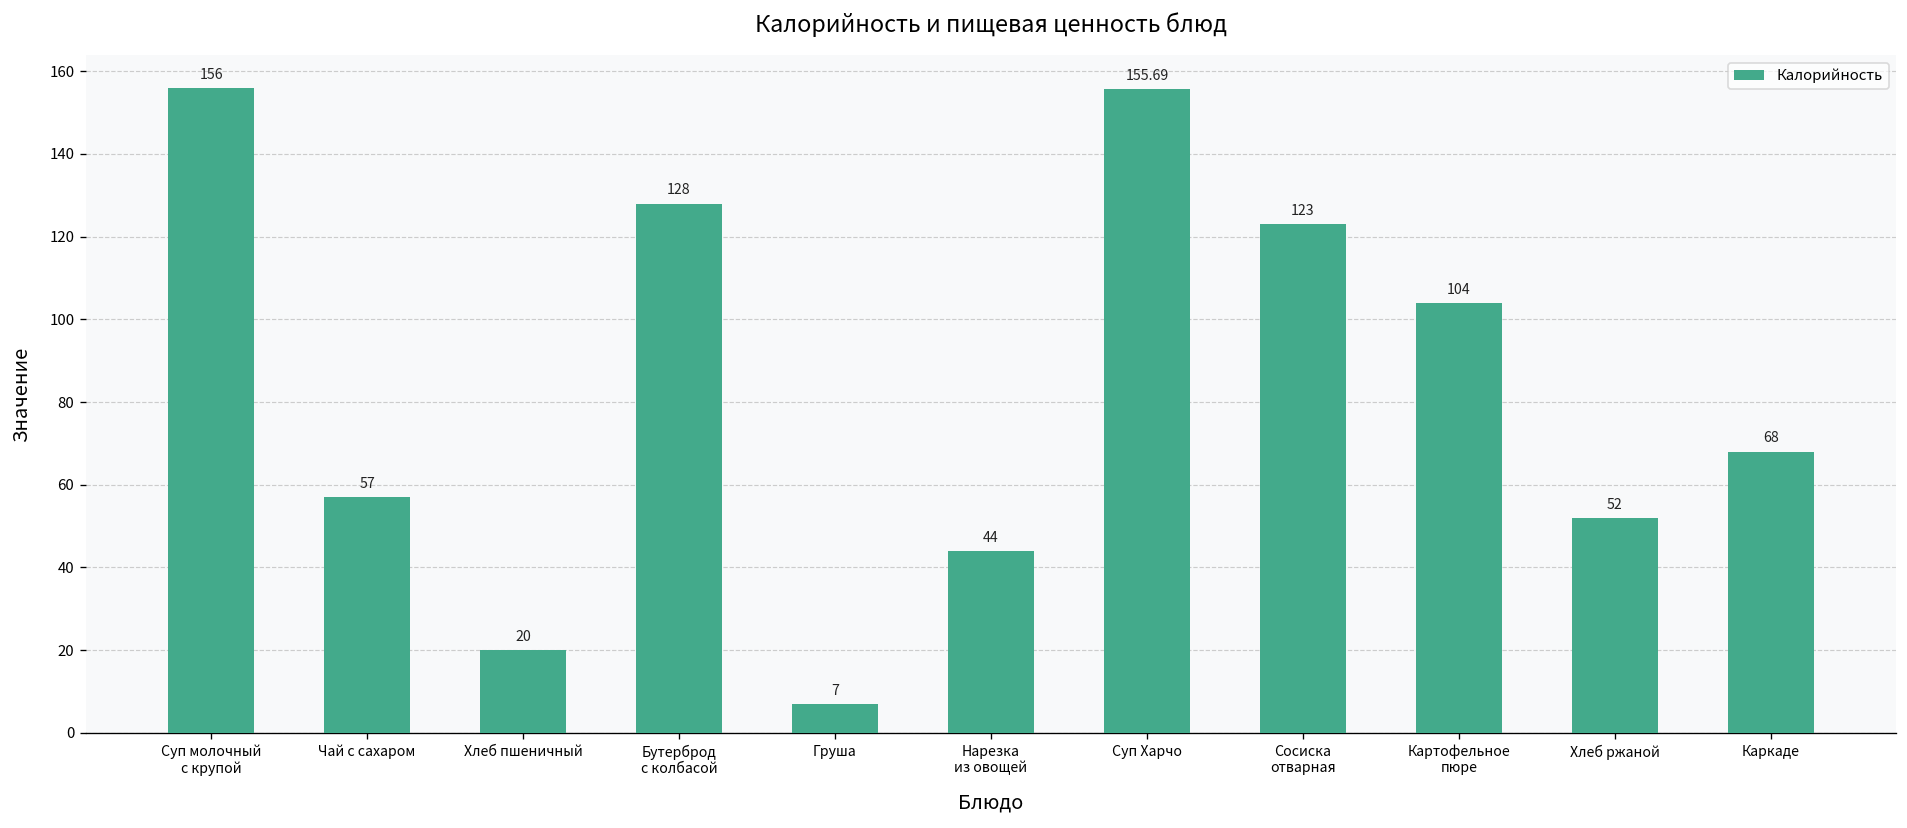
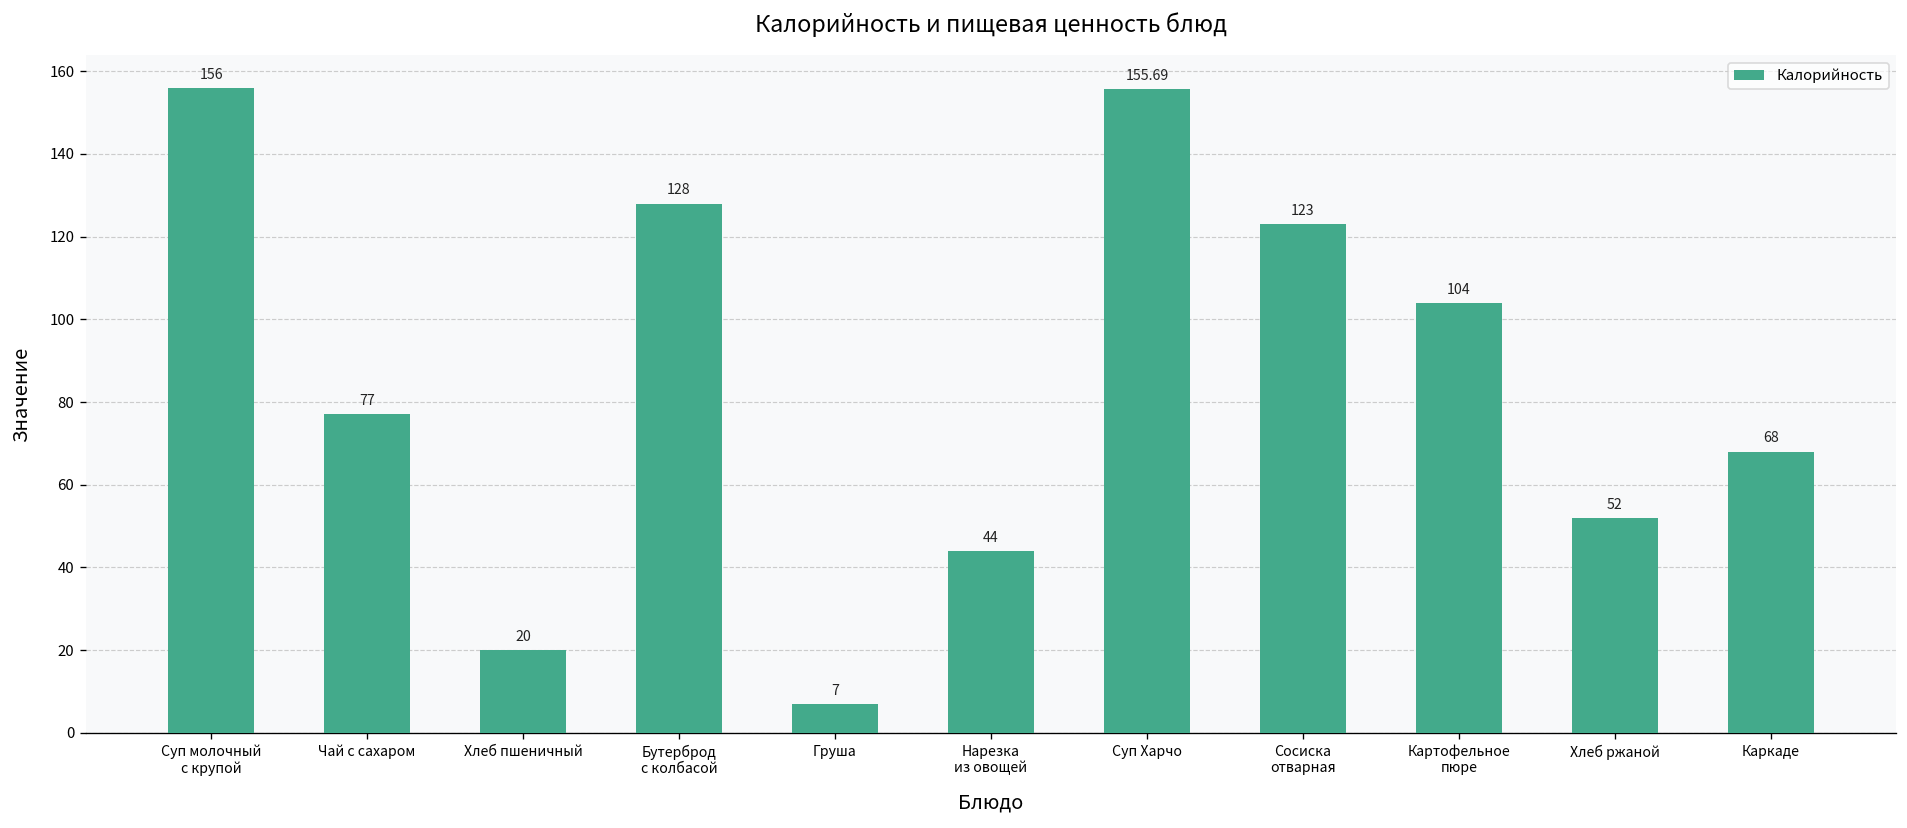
  {
    "Суп молочный с крупой": 156,
-   "Чай с сахаром": 57,
+   "Чай с сахаром": 77,
    "Хлеб пшеничный": 20,
    "Бутерброд с колбасой": 128,
    "Груша": 7,
    "Нарезка из овощей": 44,
    "Суп Харчо": 155.69,
    "Сосиска отварная": 123,
    "Картофельное пюре": 104,
    "Хлеб ржаной": 52,
    "Каркаде": 68
  }
